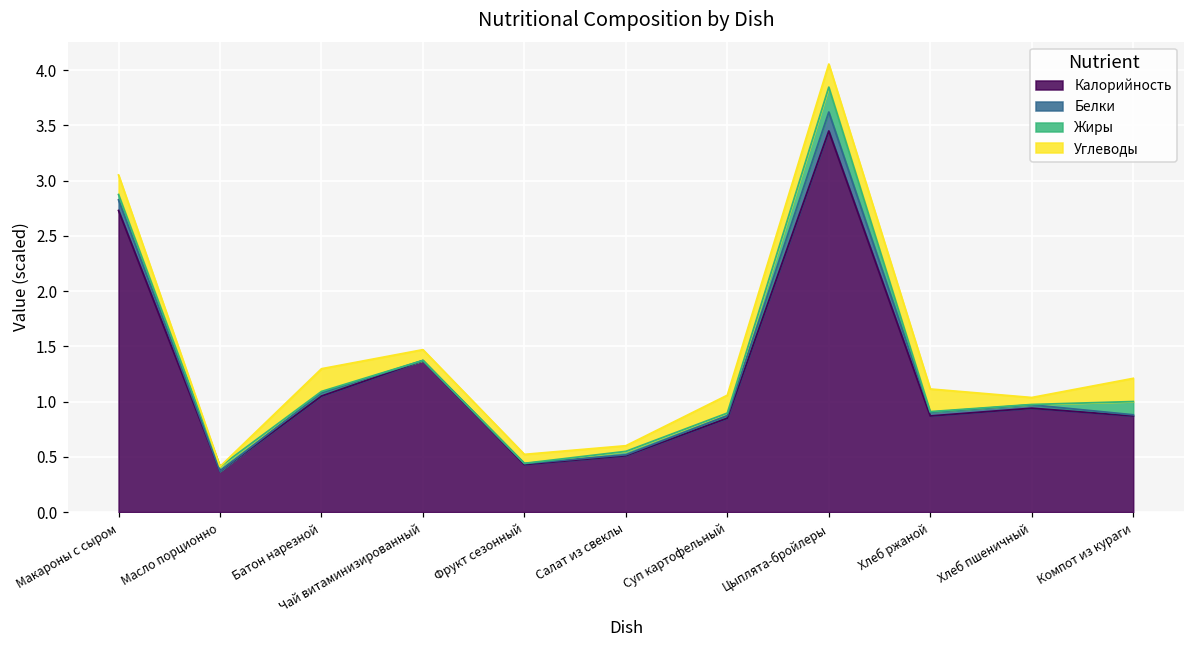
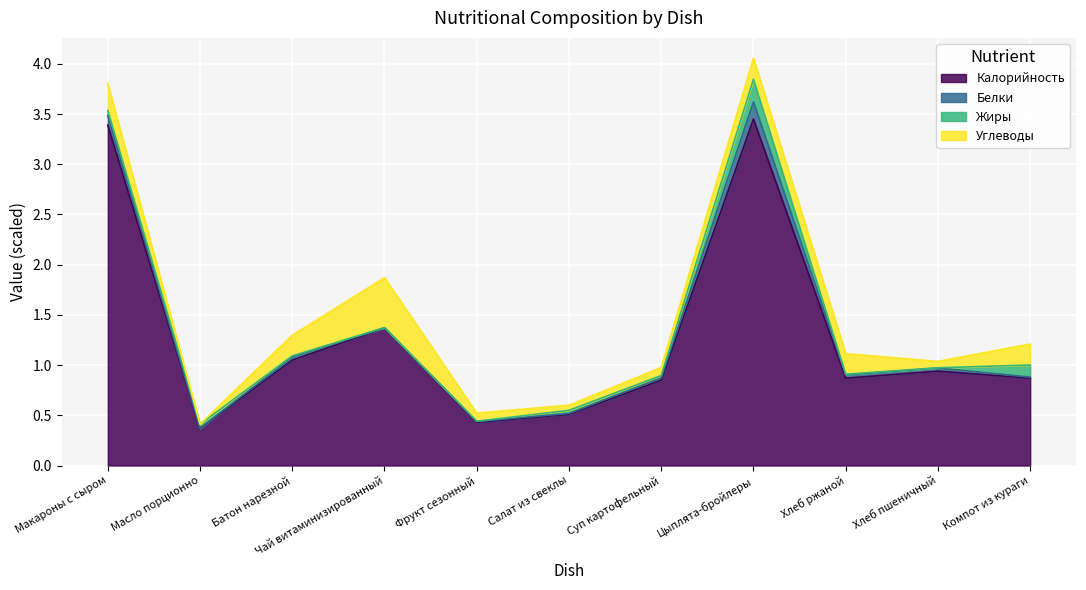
  {
    "Калорийность": {
-     "Макароны с сыром": 2.73,
+     "Макароны с сыром": 3.39,
      "Батон нарезной": 1.05,
      "Цыплята-бройлеры": 3.45,
      "Хлеб ржаной": 0.87,
      "Хлеб пшеничный": 0.94
    },
    "Белки": {
      "Макароны с сыром": 0.10,
      "Цыплята-бройлеры": 0.17
    },
    "Жиры": {
      "Макароны с сыром": 0.05,
      "Салат из свеклы": 0.03,
      "Цыплята-бройлеры": 0.23,
      "Компот из кураги": 0.12
    },
    "Углеводы": {
-     "Макароны с сыром": 0.18,
+     "Макароны с сыром": 0.27,
      "Батон нарезной": 0.21,
-     "Чай витаминизированный": 0.10,
+     "Чай витаминизированный": 0.50,
      "Фрукт сезонный": 0.08,
      "Салат из свеклы": 0.05,
-     "Суп картофельный": 0.16,
+     "Суп картофельный": 0.08,
      "Цыплята-бройлеры": 0.21,
      "Хлеб ржаной": 0.21,
      "Хлеб пшеничный": 0.06,
      "Компот из кураги": 0.21
    }
  }
